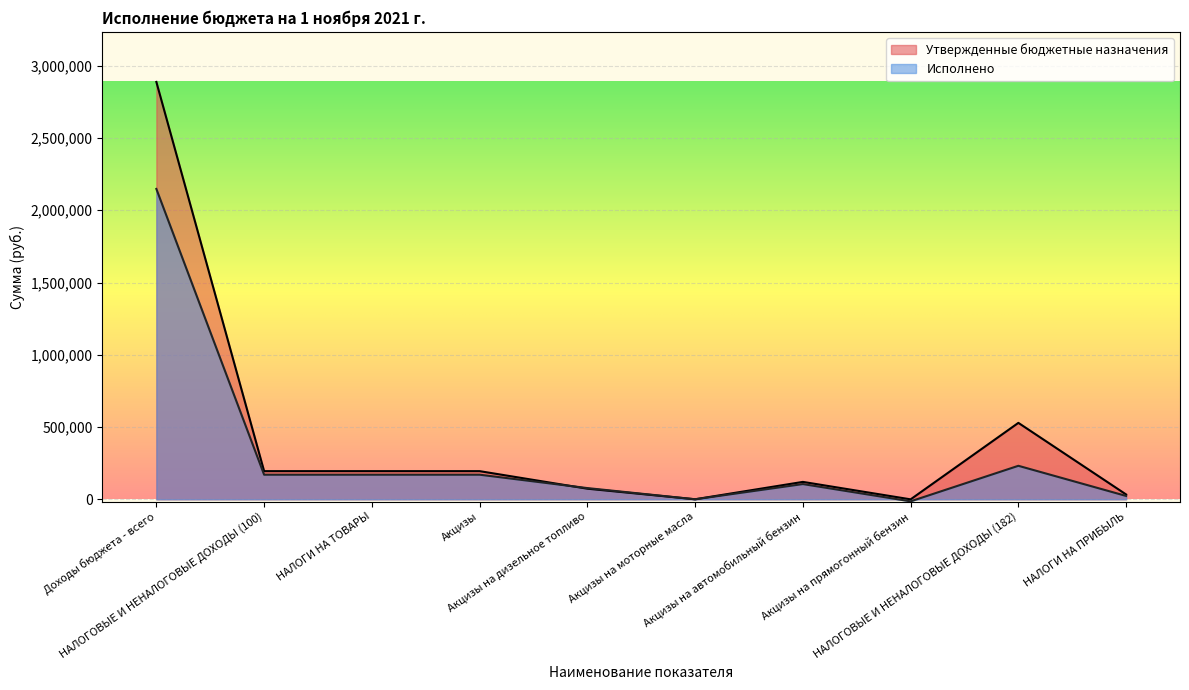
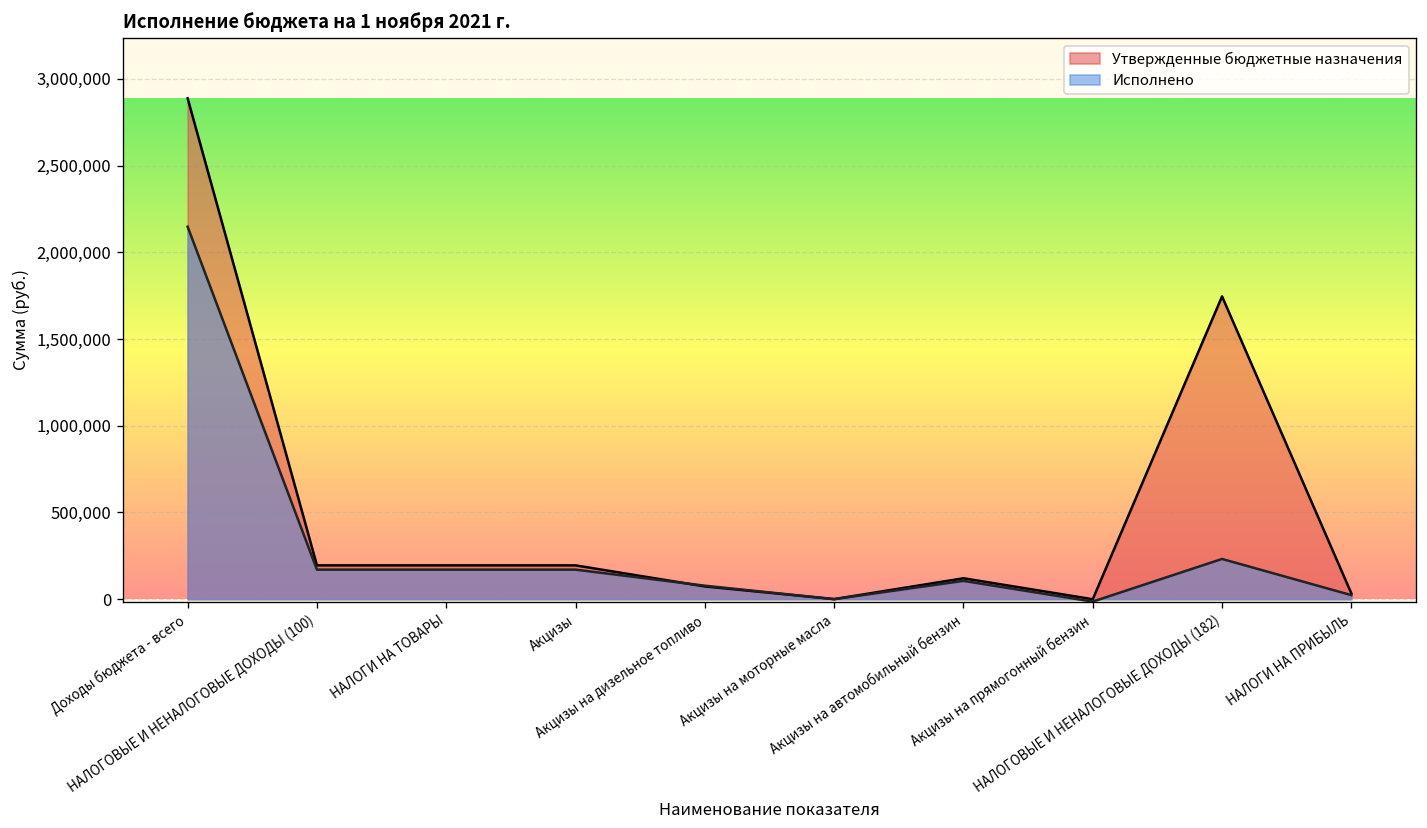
  {
    "Утвержденные бюджетные назначения": {
      "Доходы бюджета - всего": "2,890,000",
      "НАЛОГОВЫЕ И НЕНАЛОГОВЫЕ ДОХОДЫ (100)": "200,000",
      "НАЛОГИ НА ТОВАРЫ": "200,000",
      "Акцизы": "200,000",
-     "НАЛОГОВЫЕ И НЕНАЛОГОВЫЕ ДОХОДЫ (182)": "530,000"
+     "НАЛОГОВЫЕ И НЕНАЛОГОВЫЕ ДОХОДЫ (182)": "1,750,000"
    }
  }
